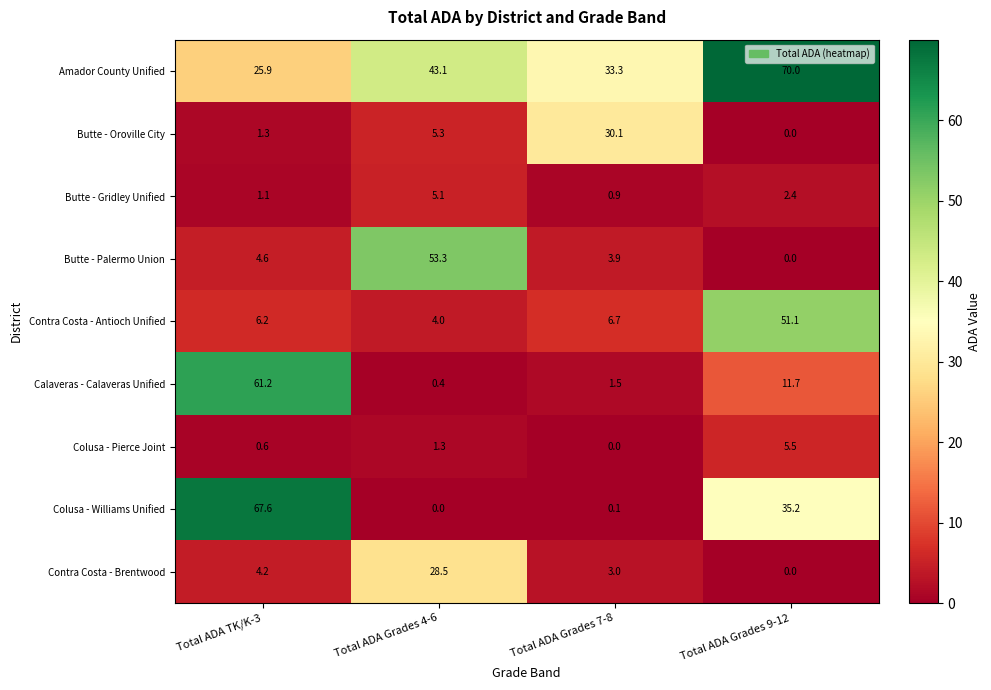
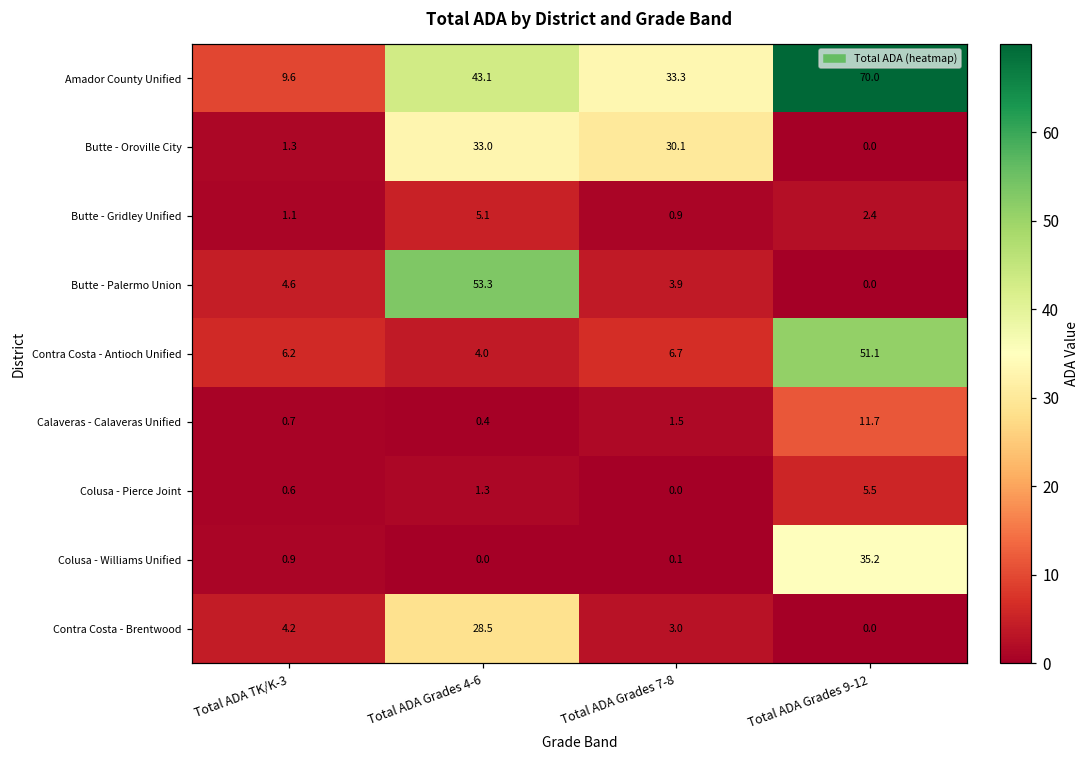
  {
    "Amador County Unified": {
-     "Total ADA TK/K-3": 25.9,
+     "Total ADA TK/K-3": 9.6,
      "Total ADA Grades 4-6": 43.1,
      "Total ADA Grades 7-8": 33.3,
      "Total ADA Grades 9-12": 70.0
    },
    "Butte - Oroville City": {
      "Total ADA TK/K-3": 1.3,
-     "Total ADA Grades 4-6": 5.3,
+     "Total ADA Grades 4-6": 33.0,
      "Total ADA Grades 7-8": 30.1,
      "Total ADA Grades 9-12": 0.0
    },
    "Butte - Gridley Unified": {
      "Total ADA TK/K-3": 1.1,
      "Total ADA Grades 4-6": 5.1,
      "Total ADA Grades 7-8": 0.9,
      "Total ADA Grades 9-12": 2.4
    },
    "Butte - Palermo Union": {
      "Total ADA TK/K-3": 4.6,
      "Total ADA Grades 4-6": 53.3,
      "Total ADA Grades 7-8": 3.9,
      "Total ADA Grades 9-12": 0.0
    },
    "Contra Costa - Antioch Unified": {
      "Total ADA TK/K-3": 6.2,
      "Total ADA Grades 4-6": 4.0,
      "Total ADA Grades 7-8": 6.7,
      "Total ADA Grades 9-12": 51.1
    },
    "Calaveras - Calaveras Unified": {
-     "Total ADA TK/K-3": 61.2,
+     "Total ADA TK/K-3": 0.7,
      "Total ADA Grades 4-6": 0.4,
      "Total ADA Grades 7-8": 1.5,
      "Total ADA Grades 9-12": 11.7
    },
    "Colusa - Pierce Joint": {
      "Total ADA TK/K-3": 0.6,
      "Total ADA Grades 4-6": 1.3,
      "Total ADA Grades 7-8": 0.0,
      "Total ADA Grades 9-12": 5.5
    },
    "Colusa - Williams Unified": {
-     "Total ADA TK/K-3": 67.6,
+     "Total ADA TK/K-3": 0.9,
      "Total ADA Grades 4-6": 0.0,
      "Total ADA Grades 7-8": 0.1,
      "Total ADA Grades 9-12": 35.2
    },
    "Contra Costa - Brentwood": {
      "Total ADA TK/K-3": 4.2,
      "Total ADA Grades 4-6": 28.5,
      "Total ADA Grades 7-8": 3.0,
      "Total ADA Grades 9-12": 0.0
    }
  }
